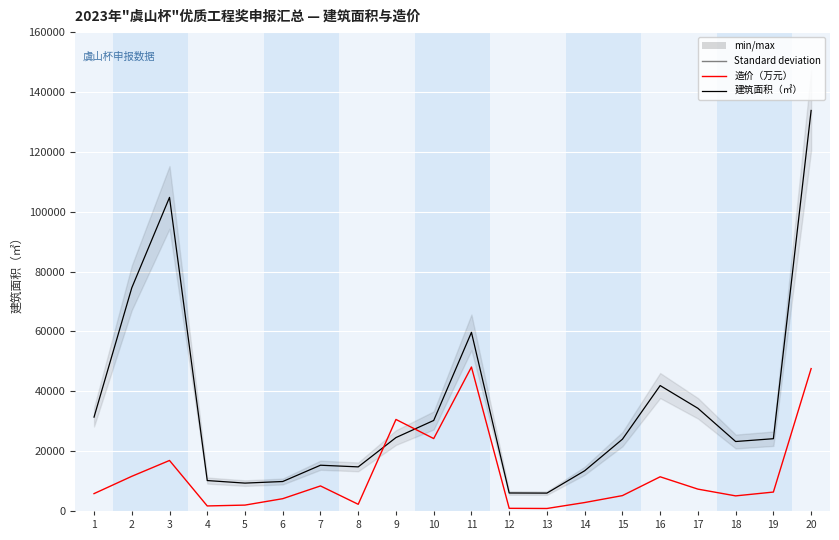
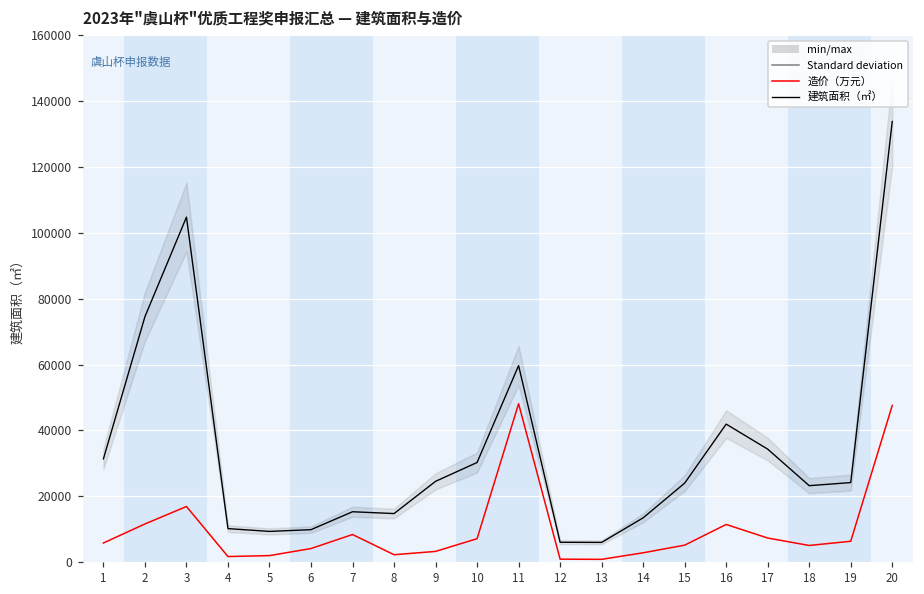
  {
    "造价（万元）": {
      "1": 6000,
      "2": 12000,
      "3": 17000,
      "4": 2000,
      "5": 2000,
      "6": 4000,
      "7": 8000,
      "8": 2000,
-     "9": 31000,
-     "10": 24000,
+     "9": 3000,
+     "10": 7000,
      "11": 48000,
      "12": 1000,
      "13": 1000,
      "14": 3000,
      "15": 5000,
      "16": 11000,
      "17": 7000,
      "18": 5000,
      "19": 6000,
      "20": 48000
    }
  }
